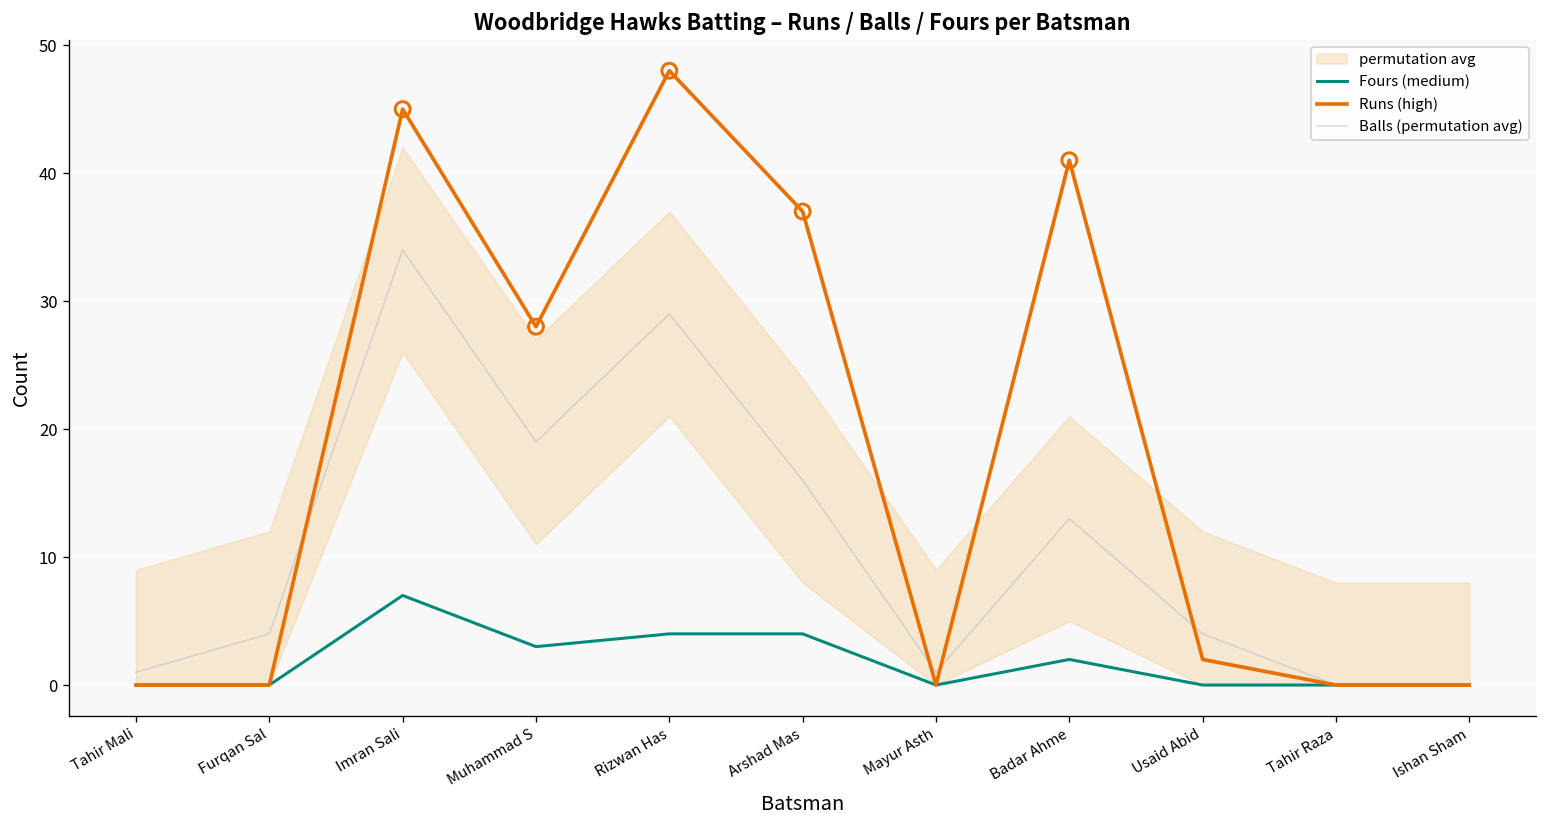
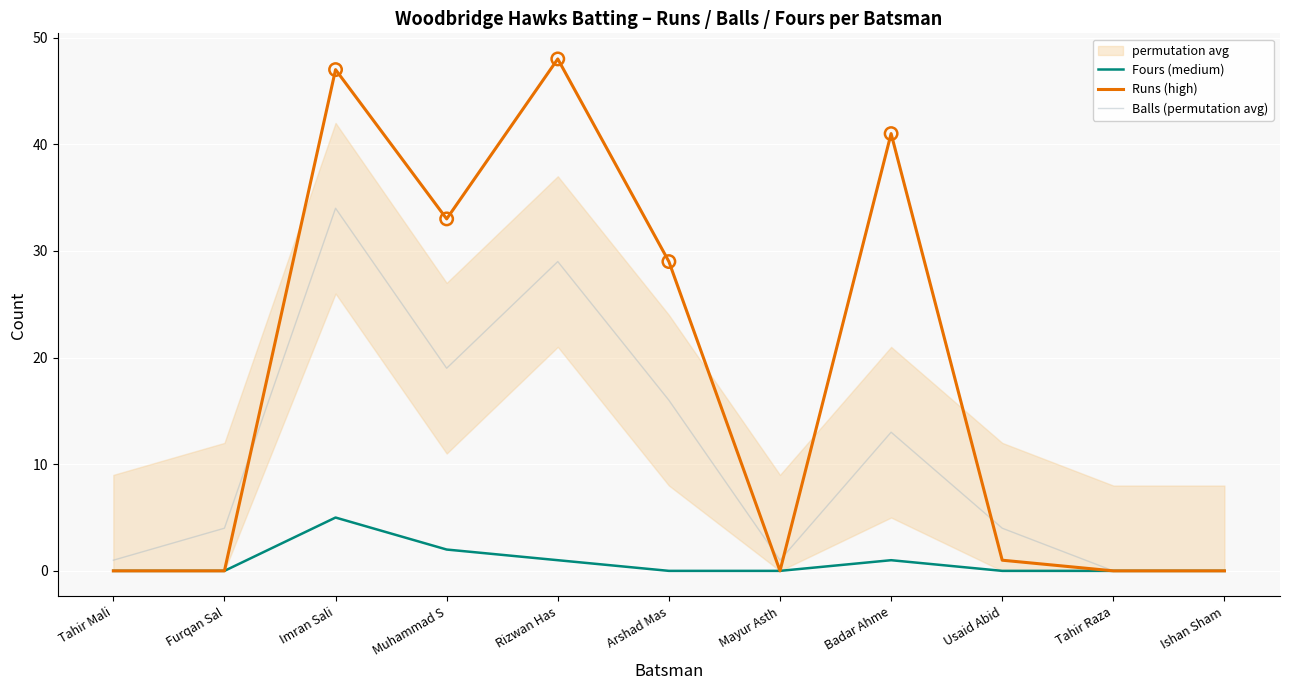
  {
    "Fours (medium)": {
-     "Imran Sali": 7,
-     "Muhammad S": 3,
-     "Rizwan Has": 4,
-     "Arshad Mas": 4,
-     "Badar Ahme": 2,
+     "Imran Sali": 5,
+     "Muhammad S": 2,
+     "Rizwan Has": 1,
+     "Arshad Mas": 0,
+     "Badar Ahme": 1,
      "Usaid Abid": 0
    },
    "Runs (high)": {
-     "Imran Sali": 45,
-     "Muhammad S": 28,
-     "Arshad Mas": 37,
-     "Usaid Abid": 2
+     "Imran Sali": 47,
+     "Muhammad S": 33,
+     "Arshad Mas": 29,
+     "Usaid Abid": 1
    }
  }
